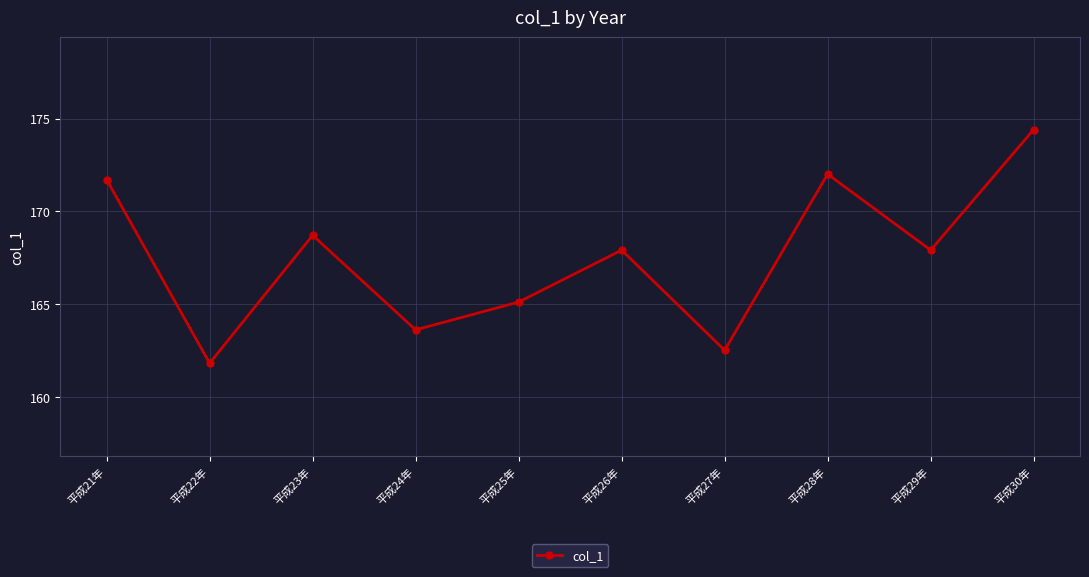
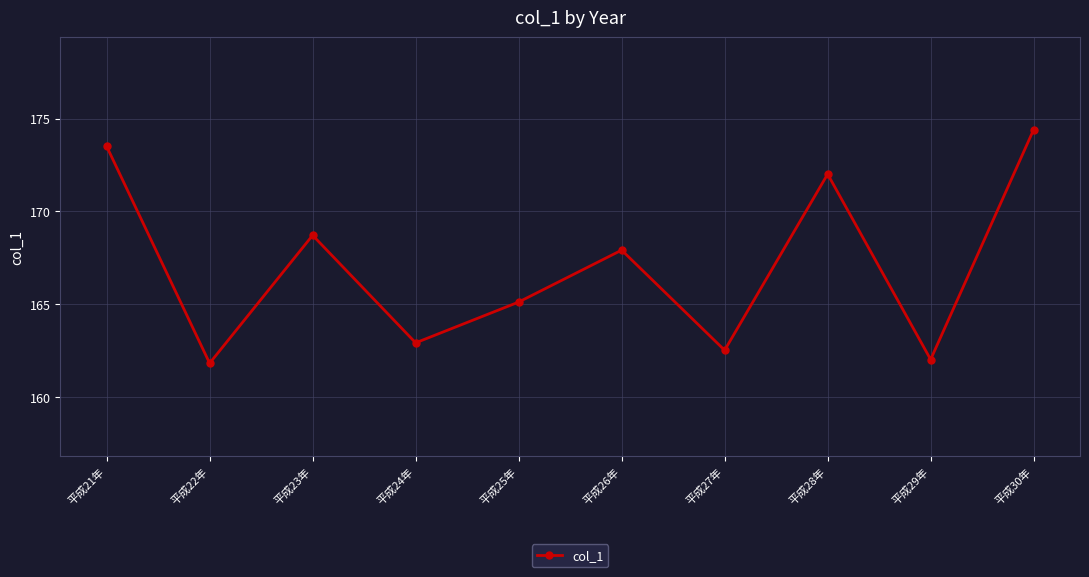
  {
-   "平成21年": 171.7,
+   "平成21年": 173.5,
    "平成22年": 161.8,
    "平成23年": 168.7,
-   "平成24年": 163.6,
+   "平成24年": 162.9,
    "平成25年": 165.1,
    "平成26年": 167.9,
    "平成27年": 162.5,
    "平成28年": 172.0,
-   "平成29年": 167.9,
+   "平成29年": 162.0,
    "平成30年": 174.4
  }
